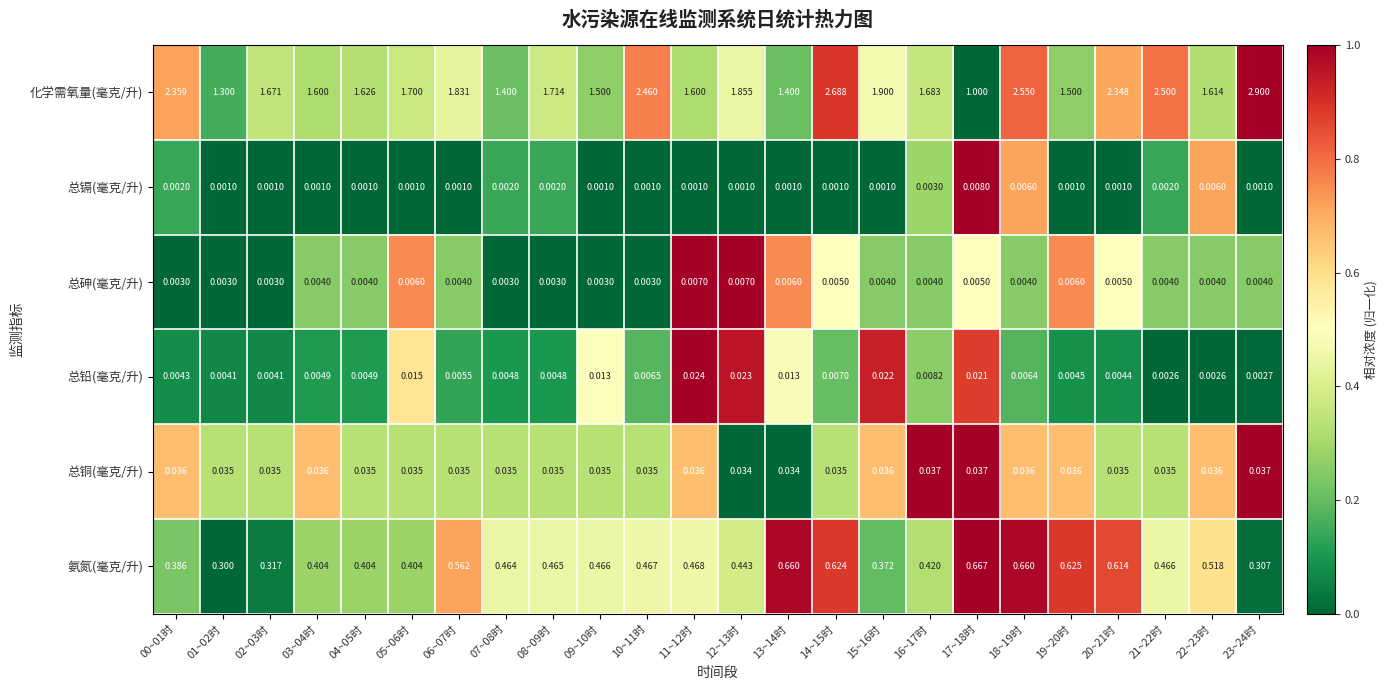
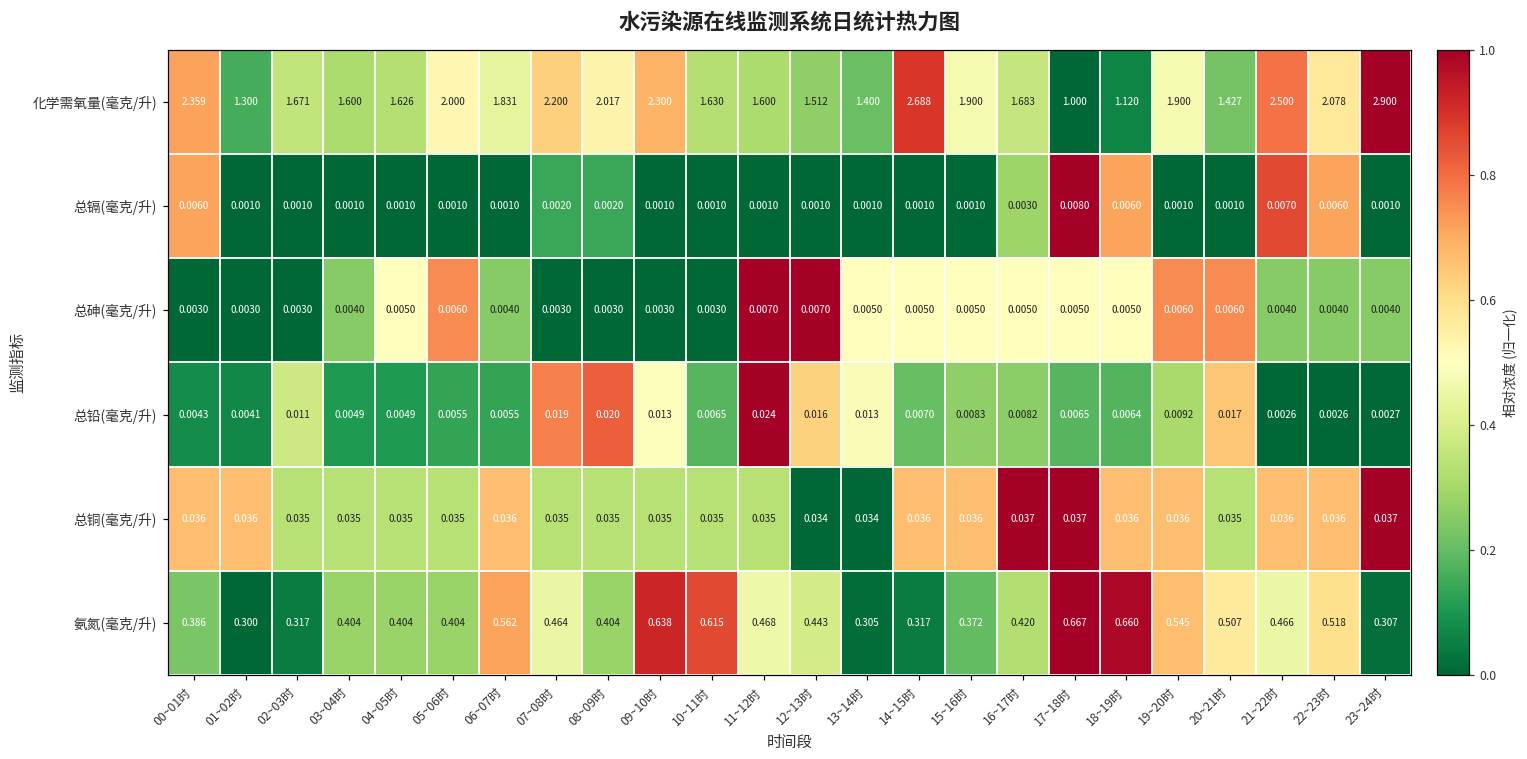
  {
    "化学需氧量(毫克/升)": {
      "00~01时": 2.359,
      "01~02时": 1.300,
      "02~03时": 1.671,
      "03~04时": 1.600,
      "04~05时": 1.626,
-     "05~06时": 1.700,
+     "05~06时": 2.000,
      "06~07时": 1.831,
-     "07~08时": 1.400,
-     "08~09时": 1.714,
-     "09~10时": 1.500,
-     "10~11时": 2.460,
+     "07~08时": 2.200,
+     "08~09时": 2.017,
+     "09~10时": 2.300,
+     "10~11时": 1.630,
      "11~12时": 1.600,
-     "12~13时": 1.855,
+     "12~13时": 1.512,
      "13~14时": 1.400,
      "14~15时": 2.688,
      "15~16时": 1.900,
      "16~17时": 1.683,
      "17~18时": 1.000,
-     "18~19时": 2.550,
-     "19~20时": 1.500,
-     "20~21时": 2.348,
+     "18~19时": 1.120,
+     "19~20时": 1.900,
+     "20~21时": 1.427,
      "21~22时": 2.500,
-     "22~23时": 1.614,
+     "22~23时": 2.078,
      "23~24时": 2.900
    },
    "总镉(毫克/升)": {
-     "00~01时": 0.0020,
+     "00~01时": 0.0060,
      "01~02时": 0.0010,
      "02~03时": 0.0010,
      "03~04时": 0.0010,
      "04~05时": 0.0010,
      "05~06时": 0.0010,
      "06~07时": 0.0010,
      "07~08时": 0.0020,
      "08~09时": 0.0020,
      "09~10时": 0.0010,
      "10~11时": 0.0010,
      "11~12时": 0.0010,
      "12~13时": 0.0010,
      "13~14时": 0.0010,
      "14~15时": 0.0010,
      "15~16时": 0.0010,
      "16~17时": 0.0030,
      "17~18时": 0.0080,
      "18~19时": 0.0060,
      "19~20时": 0.0010,
      "20~21时": 0.0010,
-     "21~22时": 0.0020,
+     "21~22时": 0.0070,
      "22~23时": 0.0060,
      "23~24时": 0.0010
    },
    "总砷(毫克/升)": {
      "00~01时": 0.0030,
      "01~02时": 0.0030,
      "02~03时": 0.0030,
      "03~04时": 0.0040,
-     "04~05时": 0.0040,
+     "04~05时": 0.0050,
      "05~06时": 0.0060,
      "06~07时": 0.0040,
      "07~08时": 0.0030,
      "08~09时": 0.0030,
      "09~10时": 0.0030,
      "10~11时": 0.0030,
      "11~12时": 0.0070,
      "12~13时": 0.0070,
-     "13~14时": 0.0060,
+     "13~14时": 0.0050,
      "14~15时": 0.0050,
-     "15~16时": 0.0040,
-     "16~17时": 0.0040,
+     "15~16时": 0.0050,
+     "16~17时": 0.0050,
      "17~18时": 0.0050,
-     "18~19时": 0.0040,
+     "18~19时": 0.0050,
      "19~20时": 0.0060,
-     "20~21时": 0.0050,
+     "20~21时": 0.0060,
      "21~22时": 0.0040,
      "22~23时": 0.0040,
      "23~24时": 0.0040
    },
    "总铅(毫克/升)": {
      "00~01时": 0.0043,
      "01~02时": 0.0041,
-     "02~03时": 0.0041,
+     "02~03时": 0.011,
      "03~04时": 0.0049,
      "04~05时": 0.0049,
-     "05~06时": 0.015,
+     "05~06时": 0.0055,
      "06~07时": 0.0055,
-     "07~08时": 0.0048,
-     "08~09时": 0.0048,
+     "07~08时": 0.019,
+     "08~09时": 0.020,
      "09~10时": 0.013,
      "10~11时": 0.0065,
      "11~12时": 0.024,
-     "12~13时": 0.023,
+     "12~13时": 0.016,
      "13~14时": 0.013,
      "14~15时": 0.0070,
-     "15~16时": 0.022,
+     "15~16时": 0.0083,
      "16~17时": 0.0082,
-     "17~18时": 0.021,
+     "17~18时": 0.0065,
      "18~19时": 0.0064,
-     "19~20时": 0.0045,
-     "20~21时": 0.0044,
+     "19~20时": 0.0092,
+     "20~21时": 0.017,
      "21~22时": 0.0026,
      "22~23时": 0.0026,
      "23~24时": 0.0027
    },
    "总铜(毫克/升)": {
      "00~01时": 0.036,
-     "01~02时": 0.035,
+     "01~02时": 0.036,
      "02~03时": 0.035,
-     "03~04时": 0.036,
+     "03~04时": 0.035,
      "04~05时": 0.035,
      "05~06时": 0.035,
-     "06~07时": 0.035,
+     "06~07时": 0.036,
      "07~08时": 0.035,
      "08~09时": 0.035,
      "09~10时": 0.035,
      "10~11时": 0.035,
-     "11~12时": 0.036,
+     "11~12时": 0.035,
      "12~13时": 0.034,
      "13~14时": 0.034,
-     "14~15时": 0.035,
+     "14~15时": 0.036,
      "15~16时": 0.036,
      "16~17时": 0.037,
      "17~18时": 0.037,
      "18~19时": 0.036,
      "19~20时": 0.036,
      "20~21时": 0.035,
-     "21~22时": 0.035,
+     "21~22时": 0.036,
      "22~23时": 0.036,
      "23~24时": 0.037
    },
    "氨氮(毫克/升)": {
      "00~01时": 0.386,
      "01~02时": 0.300,
      "02~03时": 0.317,
      "03~04时": 0.404,
      "04~05时": 0.404,
      "05~06时": 0.404,
      "06~07时": 0.562,
      "07~08时": 0.464,
-     "08~09时": 0.465,
-     "09~10时": 0.466,
-     "10~11时": 0.467,
+     "08~09时": 0.404,
+     "09~10时": 0.638,
+     "10~11时": 0.615,
      "11~12时": 0.468,
      "12~13时": 0.443,
-     "13~14时": 0.660,
-     "14~15时": 0.624,
+     "13~14时": 0.305,
+     "14~15时": 0.317,
      "15~16时": 0.372,
      "16~17时": 0.420,
      "17~18时": 0.667,
      "18~19时": 0.660,
-     "19~20时": 0.625,
-     "20~21时": 0.614,
+     "19~20时": 0.545,
+     "20~21时": 0.507,
      "21~22时": 0.466,
      "22~23时": 0.518,
      "23~24时": 0.307
    }
  }
